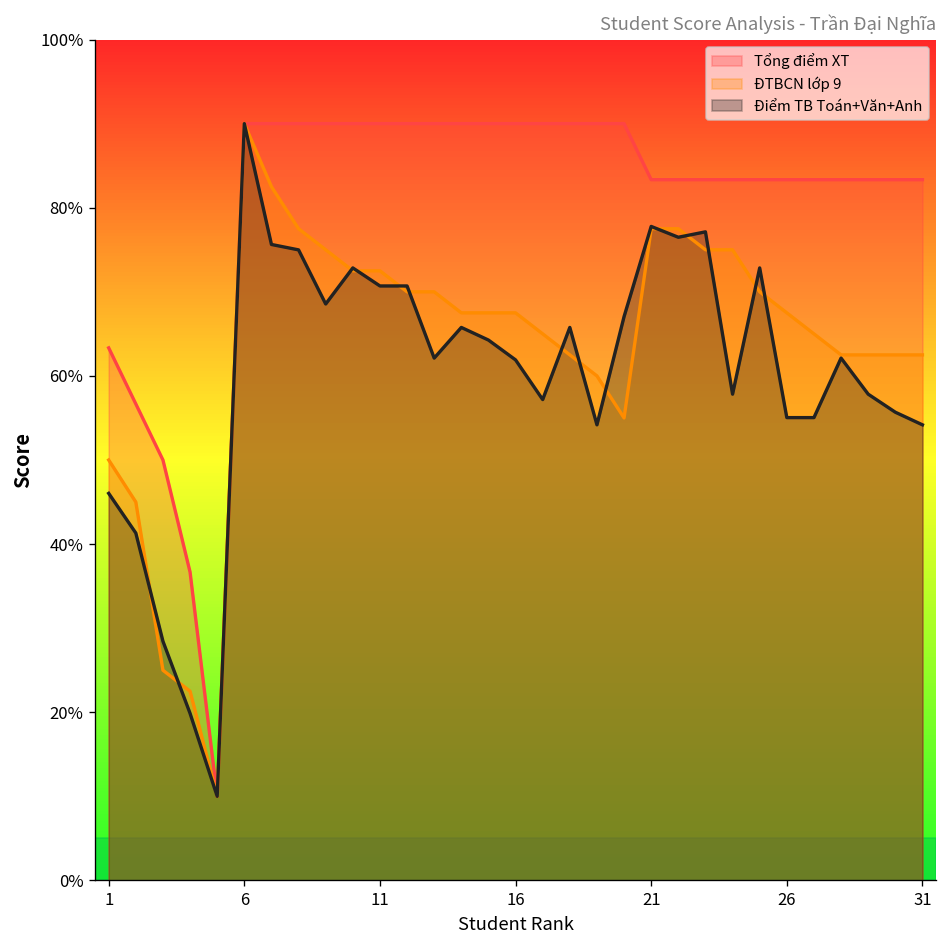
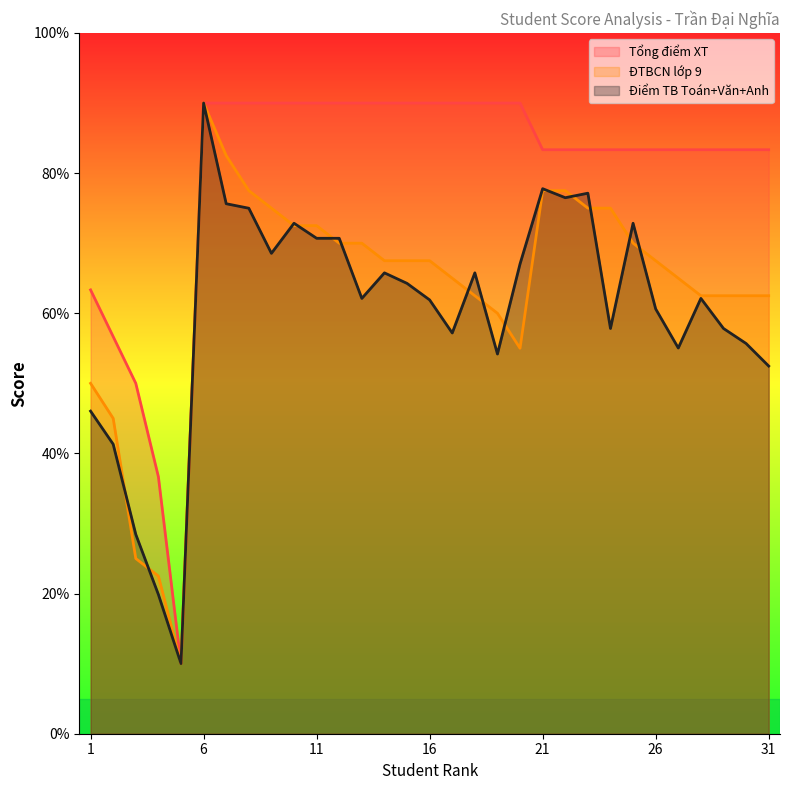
  {
    "Điểm TB Toán+Văn+Anh": {
      "1": "46%",
      "11": "71%",
      "16": "62%",
-     "26": "55%",
-     "31": "54%"
+     "26": "61%",
+     "31": "52%"
    }
  }
